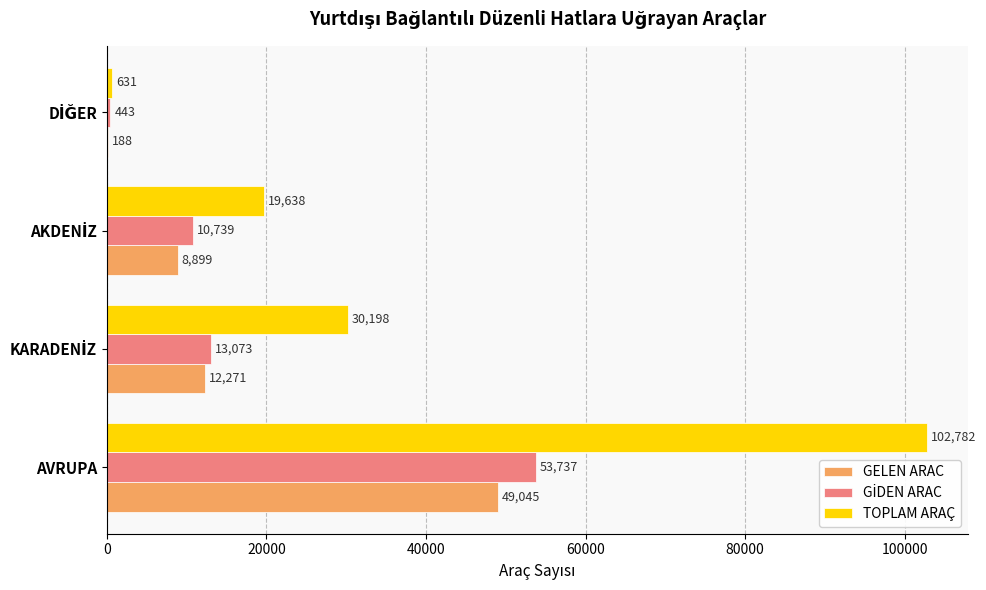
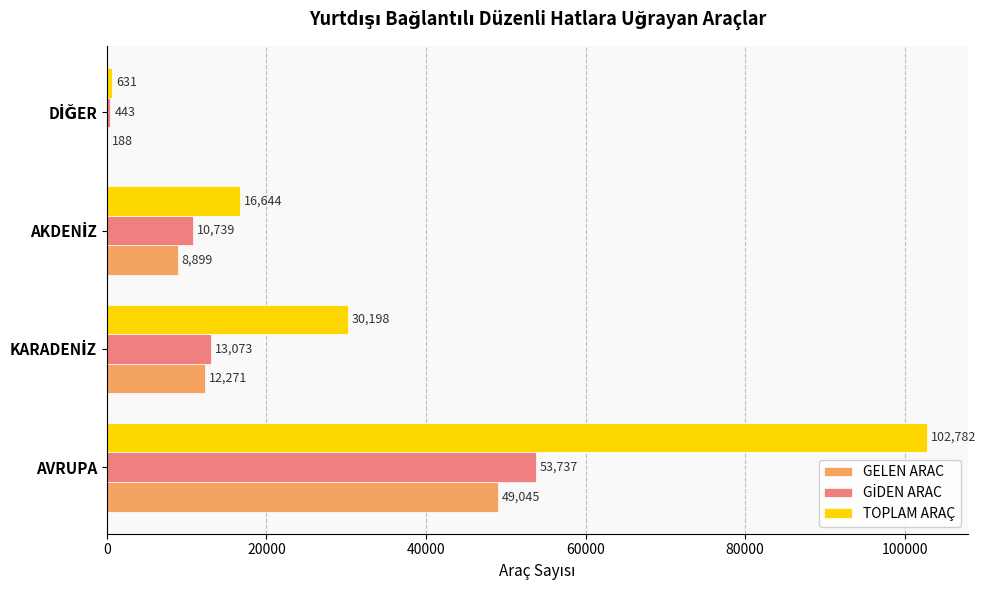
  {
    "TOPLAM ARAÇ": {
      "DİĞER": "631",
-     "AKDENİZ": "19,638",
+     "AKDENİZ": "16,644",
      "KARADENİZ": "30,198",
      "AVRUPA": "102,782"
    }
  }
